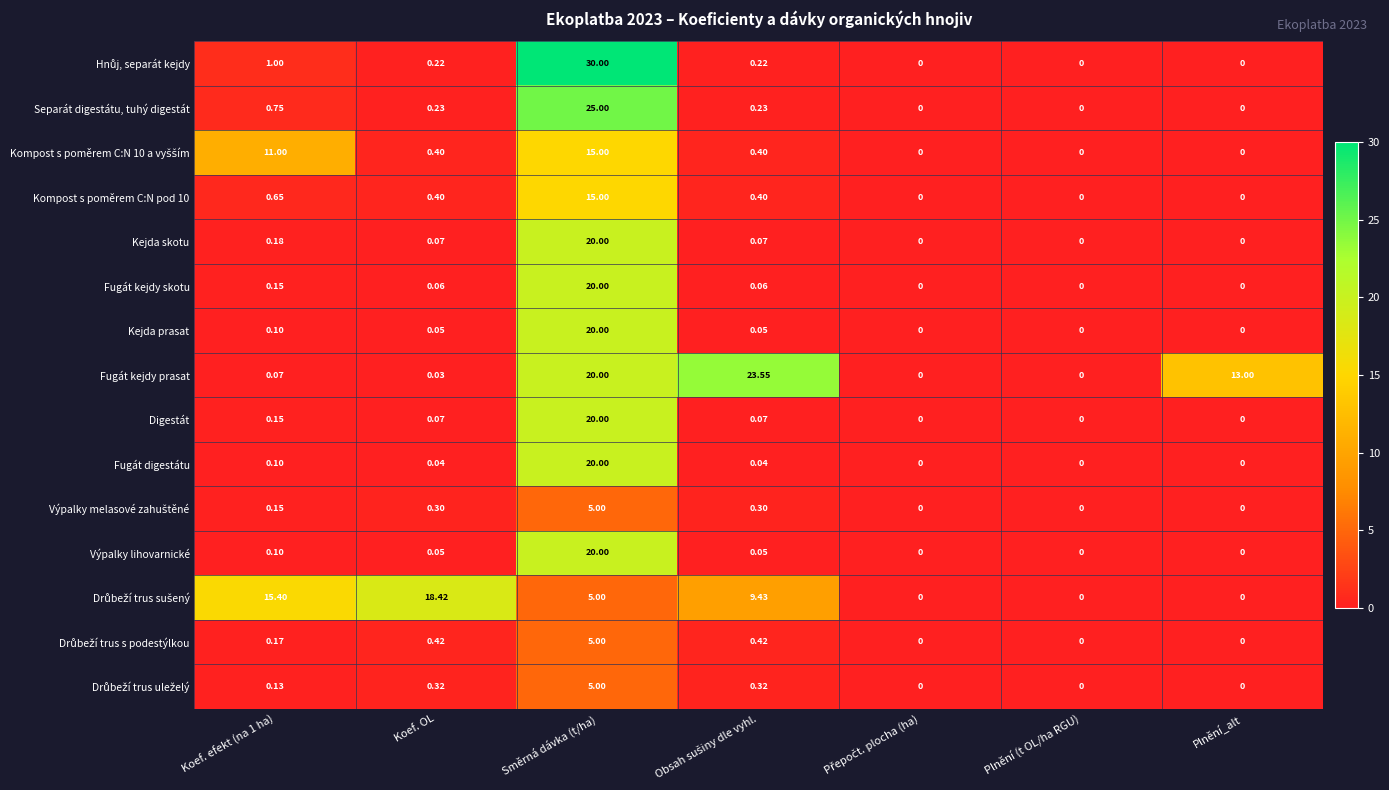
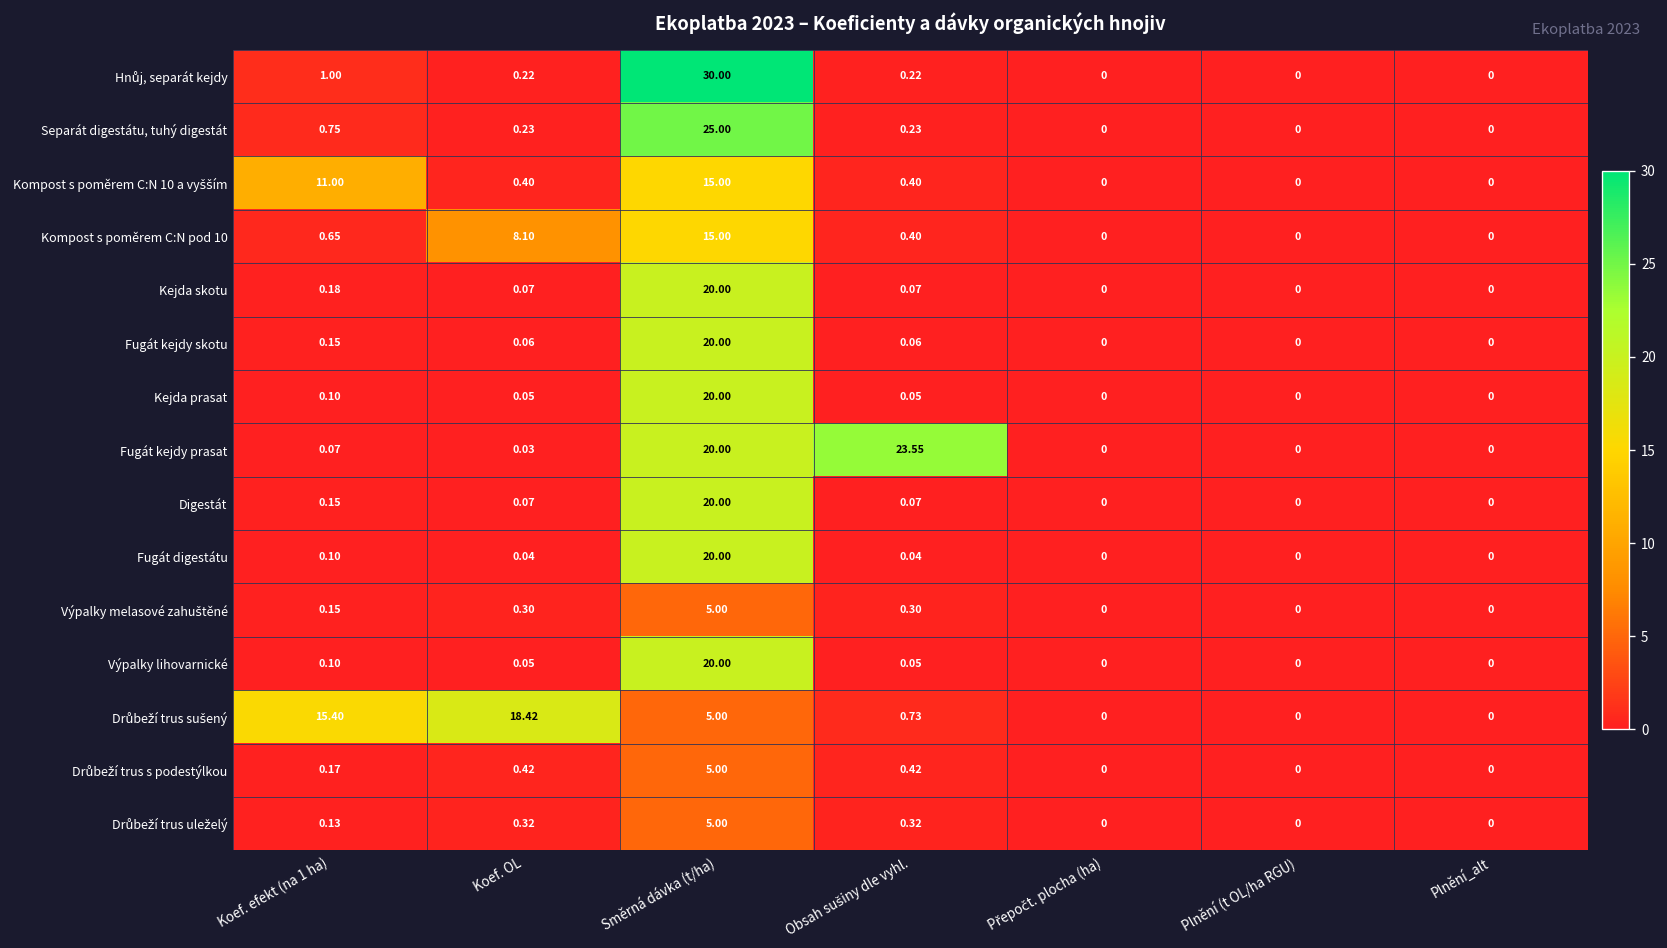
  {
    "Hnůj, separát kejdy": {
      "Koef. efekt (na 1 ha)": 1.00,
      "Koef. OL": 0.22,
      "Směrná dávka (t/ha)": 30.00,
      "Obsah sušiny dle vyhl.": 0.22,
      "Přepočt. plocha (ha)": 0,
      "Plnění (t OL/ha RGU)": 0,
      "Plnění_alt": 0
    },
    "Separát digestátu, tuhý digestát": {
      "Koef. efekt (na 1 ha)": 0.75,
      "Koef. OL": 0.23,
      "Směrná dávka (t/ha)": 25.00,
      "Obsah sušiny dle vyhl.": 0.23,
      "Přepočt. plocha (ha)": 0,
      "Plnění (t OL/ha RGU)": 0,
      "Plnění_alt": 0
    },
    "Kompost s poměrem C:N 10 a vyšším": {
      "Koef. efekt (na 1 ha)": 11.00,
      "Koef. OL": 0.40,
      "Směrná dávka (t/ha)": 15.00,
      "Obsah sušiny dle vyhl.": 0.40,
      "Přepočt. plocha (ha)": 0,
      "Plnění (t OL/ha RGU)": 0,
      "Plnění_alt": 0
    },
    "Kompost s poměrem C:N pod 10": {
      "Koef. efekt (na 1 ha)": 0.65,
-     "Koef. OL": 0.40,
+     "Koef. OL": 8.10,
      "Směrná dávka (t/ha)": 15.00,
      "Obsah sušiny dle vyhl.": 0.40,
      "Přepočt. plocha (ha)": 0,
      "Plnění (t OL/ha RGU)": 0,
      "Plnění_alt": 0
    },
    "Kejda skotu": {
      "Koef. efekt (na 1 ha)": 0.18,
      "Koef. OL": 0.07,
      "Směrná dávka (t/ha)": 20.00,
      "Obsah sušiny dle vyhl.": 0.07,
      "Přepočt. plocha (ha)": 0,
      "Plnění (t OL/ha RGU)": 0,
      "Plnění_alt": 0
    },
    "Fugát kejdy skotu": {
      "Koef. efekt (na 1 ha)": 0.15,
      "Koef. OL": 0.06,
      "Směrná dávka (t/ha)": 20.00,
      "Obsah sušiny dle vyhl.": 0.06,
      "Přepočt. plocha (ha)": 0,
      "Plnění (t OL/ha RGU)": 0,
      "Plnění_alt": 0
    },
    "Kejda prasat": {
      "Koef. efekt (na 1 ha)": 0.10,
      "Koef. OL": 0.05,
      "Směrná dávka (t/ha)": 20.00,
      "Obsah sušiny dle vyhl.": 0.05,
      "Přepočt. plocha (ha)": 0,
      "Plnění (t OL/ha RGU)": 0,
      "Plnění_alt": 0
    },
    "Fugát kejdy prasat": {
      "Koef. efekt (na 1 ha)": 0.07,
      "Koef. OL": 0.03,
      "Směrná dávka (t/ha)": 20.00,
      "Obsah sušiny dle vyhl.": 23.55,
      "Přepočt. plocha (ha)": 0,
      "Plnění (t OL/ha RGU)": 0,
-     "Plnění_alt": 13.00
+     "Plnění_alt": 0
    },
    "Digestát": {
      "Koef. efekt (na 1 ha)": 0.15,
      "Koef. OL": 0.07,
      "Směrná dávka (t/ha)": 20.00,
      "Obsah sušiny dle vyhl.": 0.07,
      "Přepočt. plocha (ha)": 0,
      "Plnění (t OL/ha RGU)": 0,
      "Plnění_alt": 0
    },
    "Fugát digestátu": {
      "Koef. efekt (na 1 ha)": 0.10,
      "Koef. OL": 0.04,
      "Směrná dávka (t/ha)": 20.00,
      "Obsah sušiny dle vyhl.": 0.04,
      "Přepočt. plocha (ha)": 0,
      "Plnění (t OL/ha RGU)": 0,
      "Plnění_alt": 0
    },
    "Výpalky melasové zahuštěné": {
      "Koef. efekt (na 1 ha)": 0.15,
      "Koef. OL": 0.30,
      "Směrná dávka (t/ha)": 5.00,
      "Obsah sušiny dle vyhl.": 0.30,
      "Přepočt. plocha (ha)": 0,
      "Plnění (t OL/ha RGU)": 0,
      "Plnění_alt": 0
    },
    "Výpalky lihovarnické": {
      "Koef. efekt (na 1 ha)": 0.10,
      "Koef. OL": 0.05,
      "Směrná dávka (t/ha)": 20.00,
      "Obsah sušiny dle vyhl.": 0.05,
      "Přepočt. plocha (ha)": 0,
      "Plnění (t OL/ha RGU)": 0,
      "Plnění_alt": 0
    },
    "Drůbeží trus sušený": {
      "Koef. efekt (na 1 ha)": 15.40,
      "Koef. OL": 18.42,
      "Směrná dávka (t/ha)": 5.00,
-     "Obsah sušiny dle vyhl.": 9.43,
+     "Obsah sušiny dle vyhl.": 0.73,
      "Přepočt. plocha (ha)": 0,
      "Plnění (t OL/ha RGU)": 0,
      "Plnění_alt": 0
    },
    "Drůbeží trus s podestýlkou": {
      "Koef. efekt (na 1 ha)": 0.17,
      "Koef. OL": 0.42,
      "Směrná dávka (t/ha)": 5.00,
      "Obsah sušiny dle vyhl.": 0.42,
      "Přepočt. plocha (ha)": 0,
      "Plnění (t OL/ha RGU)": 0,
      "Plnění_alt": 0
    },
    "Drůbeží trus uleželý": {
      "Koef. efekt (na 1 ha)": 0.13,
      "Koef. OL": 0.32,
      "Směrná dávka (t/ha)": 5.00,
      "Obsah sušiny dle vyhl.": 0.32,
      "Přepočt. plocha (ha)": 0,
      "Plnění (t OL/ha RGU)": 0,
      "Plnění_alt": 0
    }
  }
